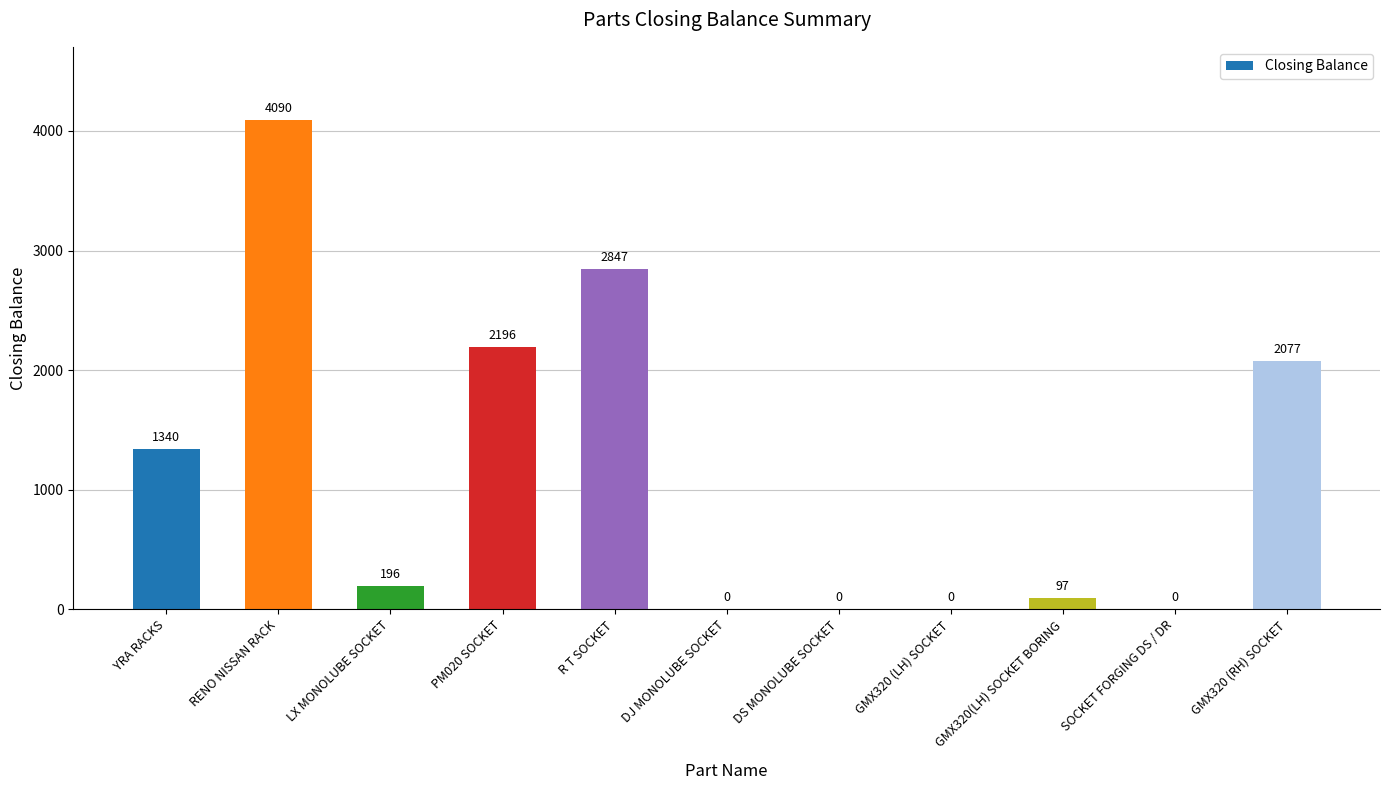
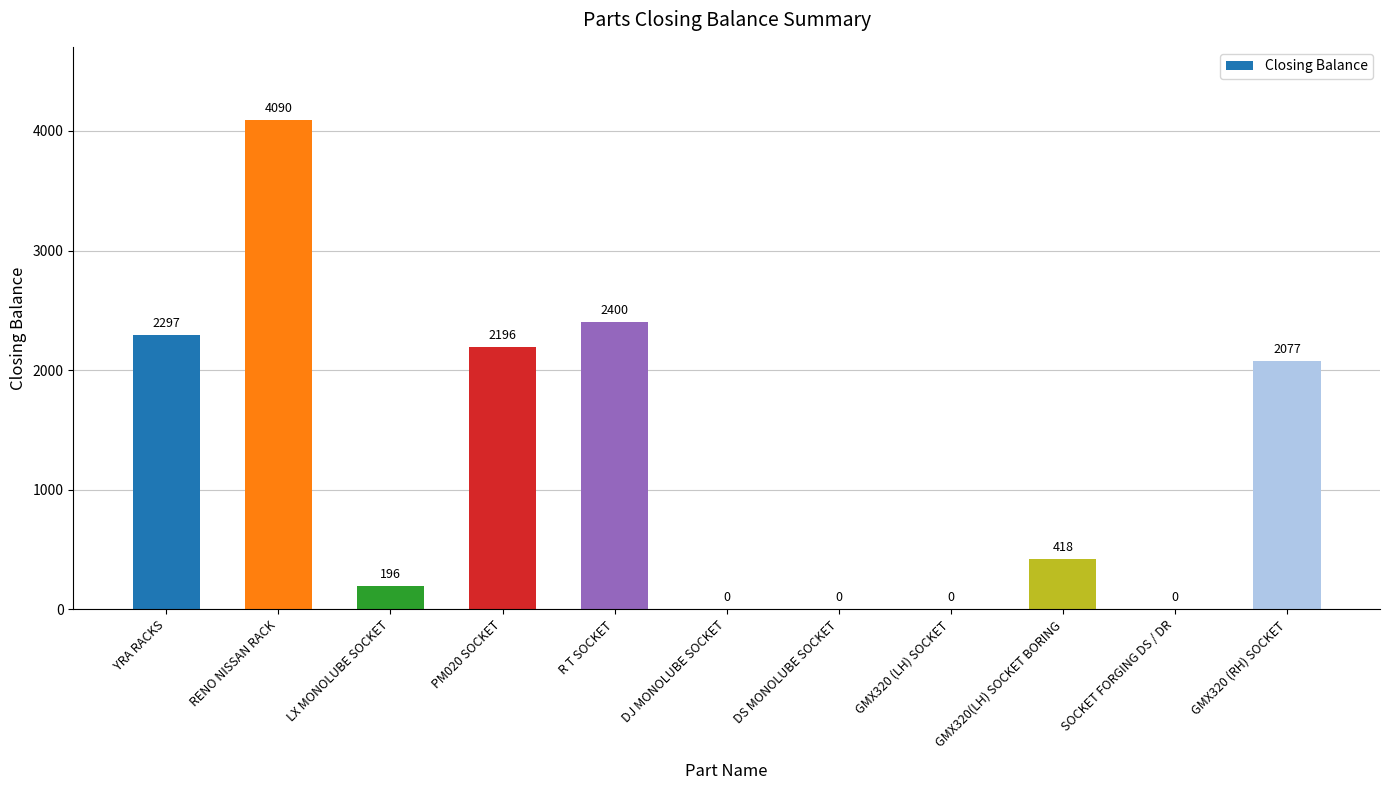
  {
-   "YRA RACKS": 1340,
+   "YRA RACKS": 2297,
    "RENO NISSAN RACK": 4090,
    "LX MONOLUBE SOCKET": 196,
    "PM020 SOCKET": 2196,
-   "R T SOCKET": 2847,
+   "R T SOCKET": 2400,
    "DJ MONOLUBE SOCKET": 0,
    "DS MONOLUBE SOCKET": 0,
    "GMX320 (LH) SOCKET": 0,
-   "GMX320(LH) SOCKET BORING": 97,
+   "GMX320(LH) SOCKET BORING": 418,
    "SOCKET FORGING DS / DR": 0,
    "GMX320 (RH) SOCKET": 2077
  }
